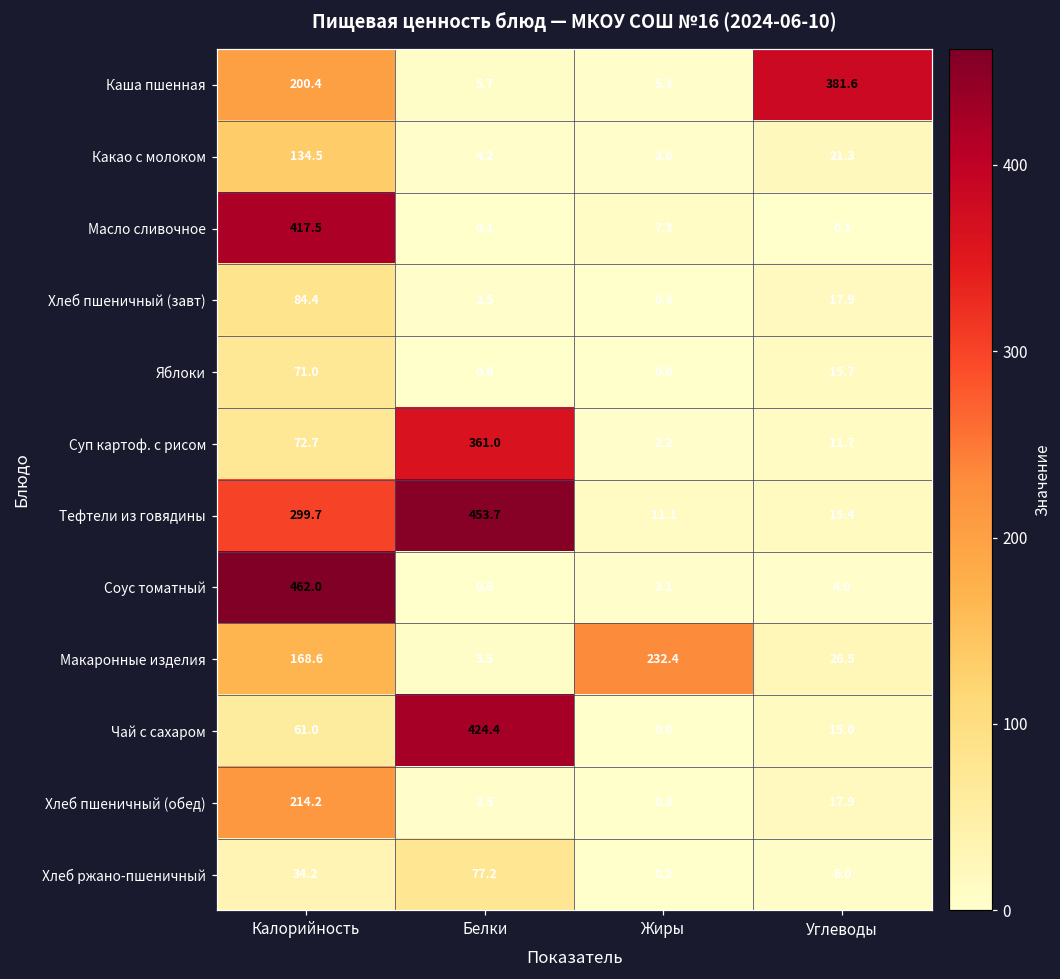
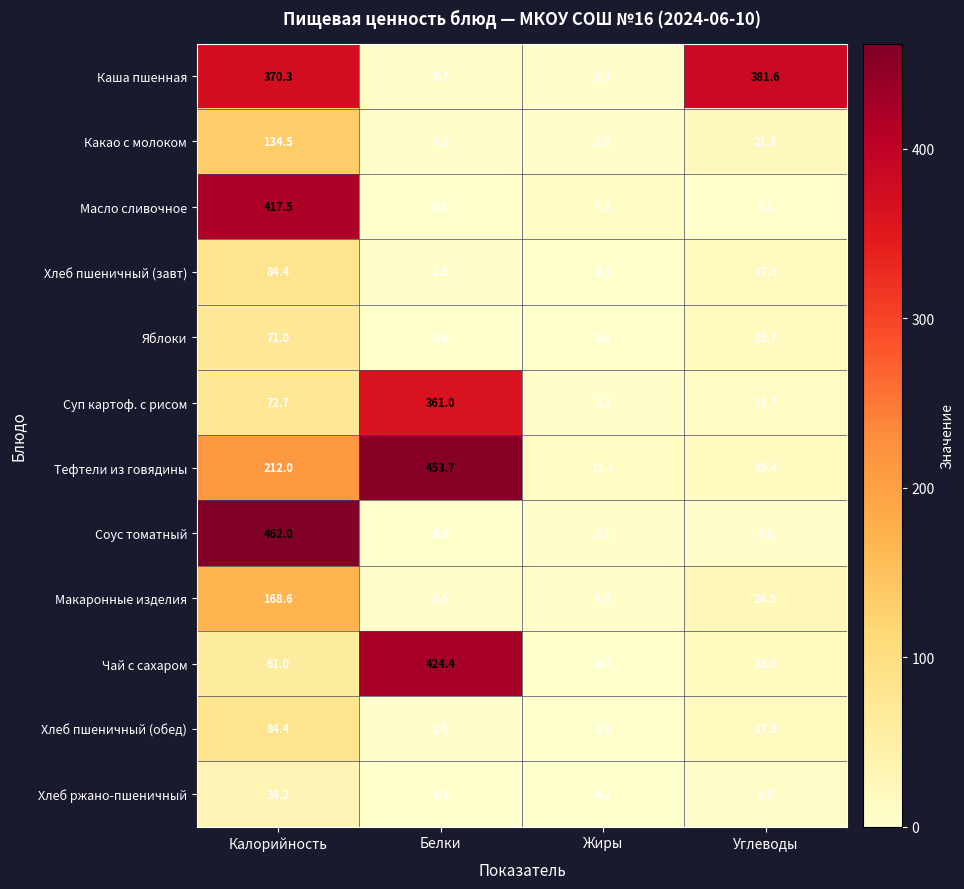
  {
    "Каша пшенная": {
-     "Калорийность": 200.4,
+     "Калорийность": 370.3,
      "Белки": 5.7,
      "Жиры": 5.3,
      "Углеводы": 381.6
    },
    "Какао с молоком": {
      "Калорийность": 134.5,
      "Белки": 4.2,
      "Жиры": 3.6,
      "Углеводы": 21.3
    },
    "Масло сливочное": {
      "Калорийность": 417.5,
      "Белки": 0.1,
      "Жиры": 7.3,
      "Углеводы": 0.1
    },
    "Хлеб пшеничный (завт)": {
      "Калорийность": 84.4,
      "Белки": 2.5,
      "Жиры": 0.3,
      "Углеводы": 17.9
    },
    "Яблоки": {
      "Калорийность": 71.0,
      "Белки": 0.6,
      "Жиры": 0.6,
      "Углеводы": 15.7
    },
    "Суп картоф. с рисом": {
      "Калорийность": 72.7,
      "Белки": 361.0,
      "Жиры": 2.2,
      "Углеводы": 11.7
    },
    "Тефтели из говядины": {
-     "Калорийность": 299.7,
+     "Калорийность": 212.0,
      "Белки": 453.7,
      "Жиры": 11.1,
      "Углеводы": 15.4
    },
    "Соус томатный": {
      "Калорийность": 462.0,
      "Белки": 0.6,
      "Жиры": 3.1,
      "Углеводы": 4.0
    },
    "Макаронные изделия": {
      "Калорийность": 168.6,
      "Белки": 5.5,
-     "Жиры": 232.4,
+     "Жиры": 4.5,
      "Углеводы": 26.5
    },
    "Чай с сахаром": {
      "Калорийность": 61.0,
      "Белки": 424.4,
      "Жиры": 0.0,
      "Углеводы": 15.0
    },
    "Хлеб пшеничный (обед)": {
-     "Калорийность": 214.2,
+     "Калорийность": 84.4,
      "Белки": 2.5,
      "Жиры": 0.3,
      "Углеводы": 17.9
    },
    "Хлеб ржано-пшеничный": {
      "Калорийность": 34.2,
-     "Белки": 77.2,
+     "Белки": 1.3,
      "Жиры": 0.2,
      "Углеводы": 6.0
    }
  }
